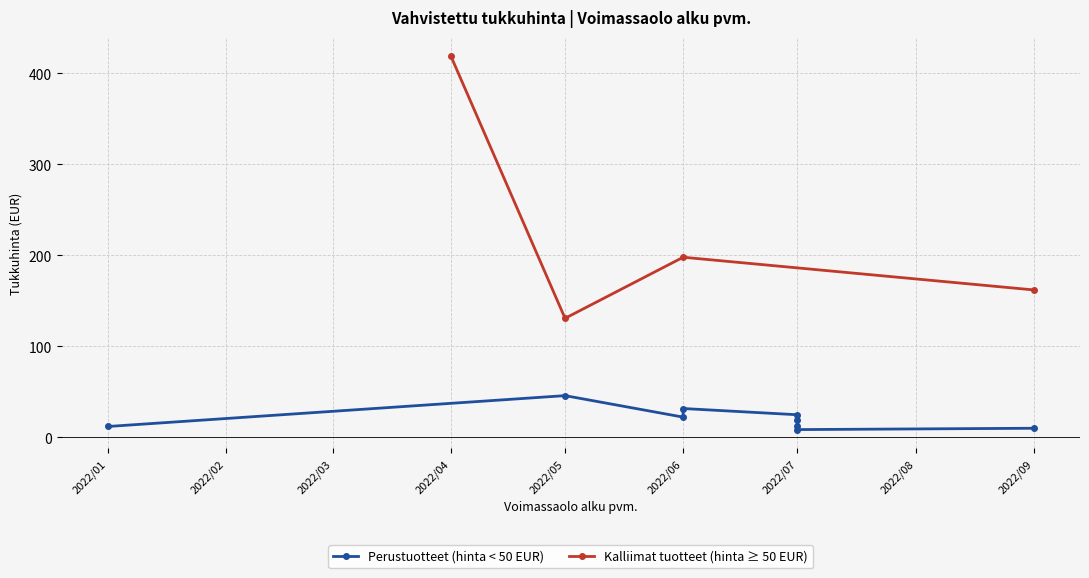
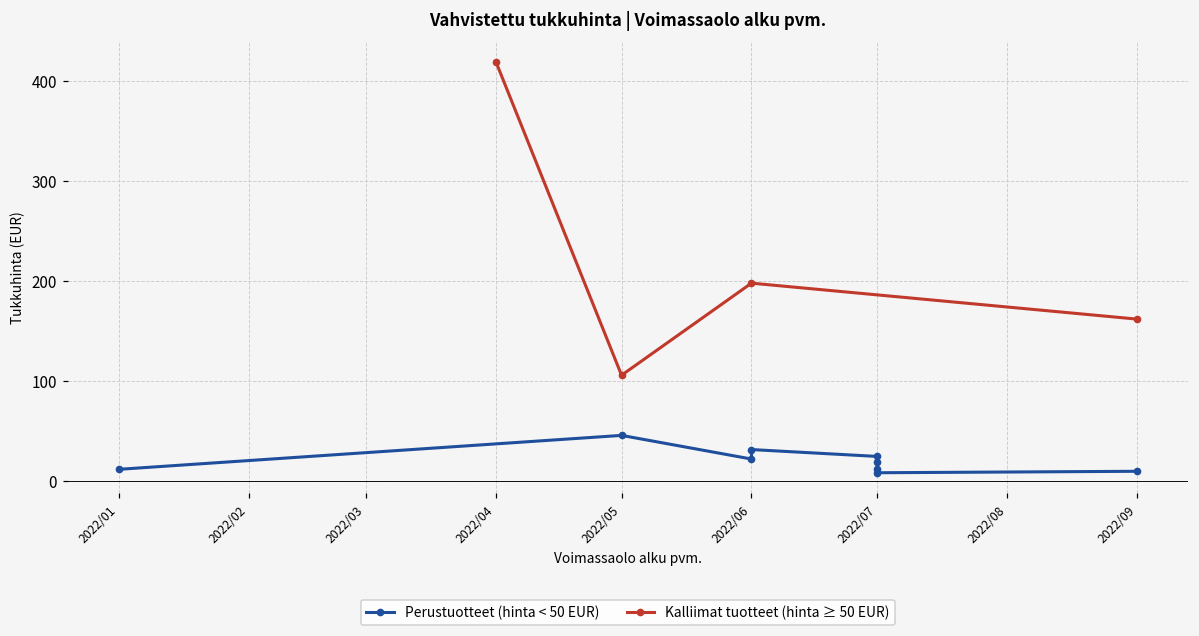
  {
    "Kalliimat tuotteet (hinta ≥ 50 EUR)": {
      "2022/04": 420,
-     "2022/05": 130,
+     "2022/05": 110,
      "2022/06": 200,
      "2022/09": 160
    }
  }
